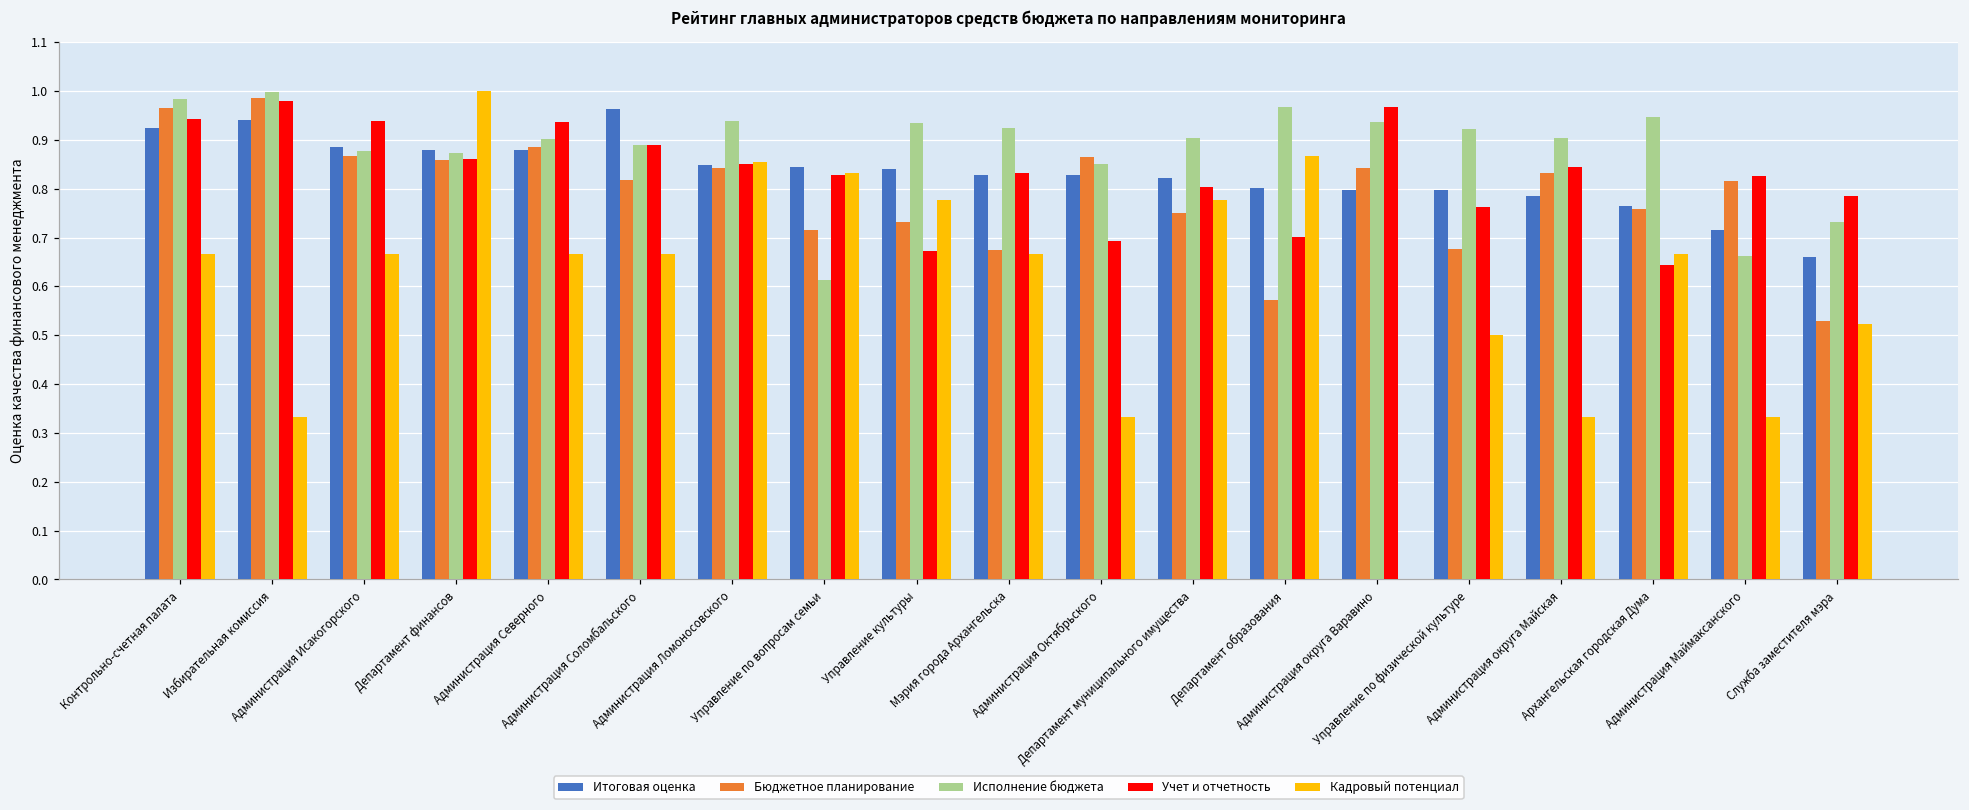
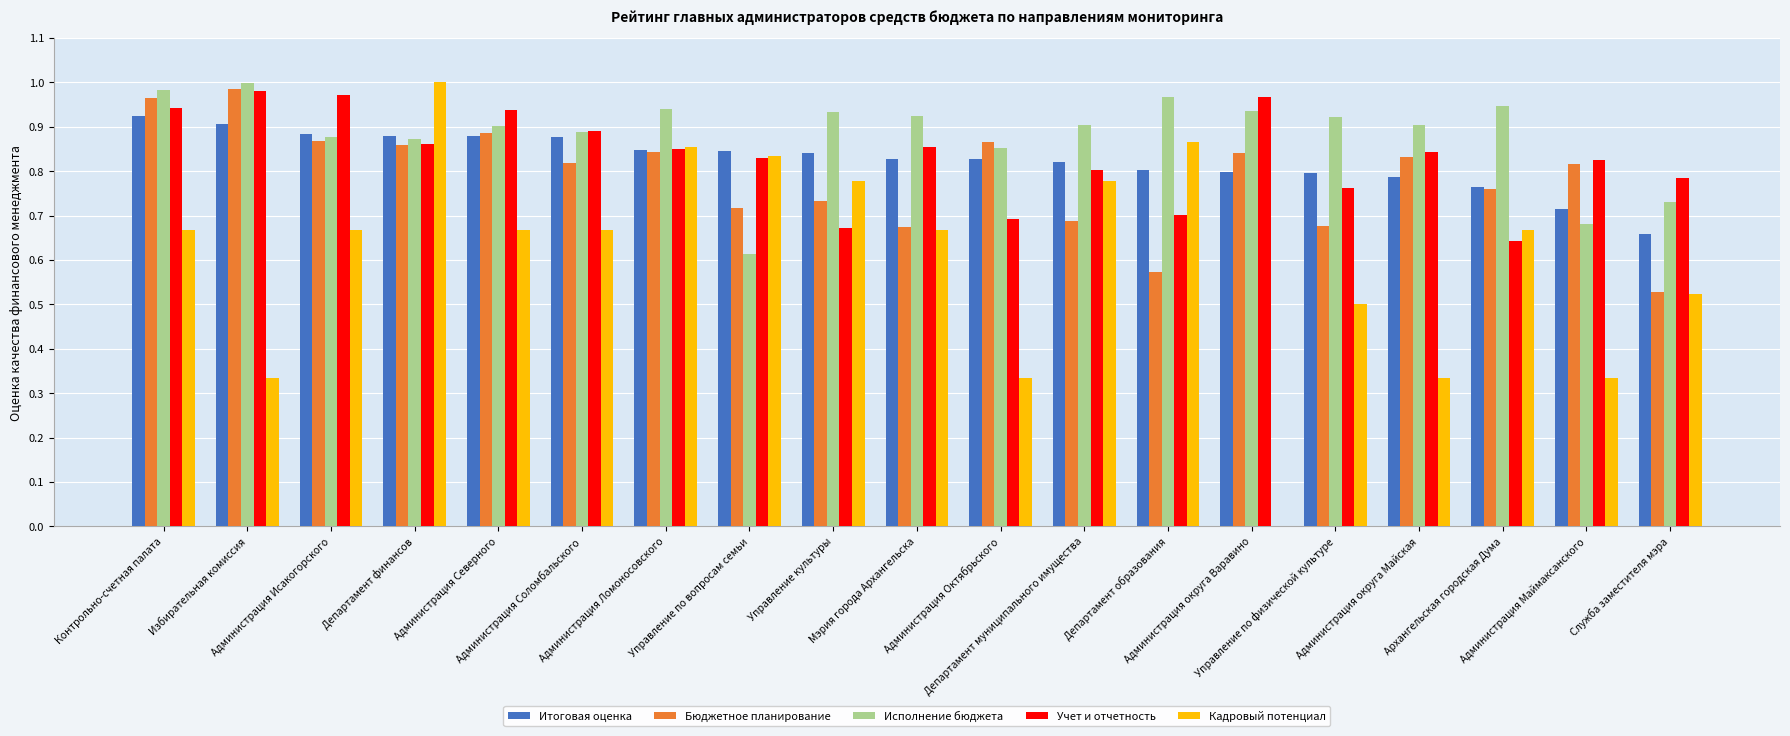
  {
    "Итоговая оценка": {
      "Контрольно-счетная палата": 0.92,
-     "Избирательная комиссия": 0.94,
+     "Избирательная комиссия": 0.91,
      "Администрация Исакогорского": 0.89,
      "Департамент финансов": 0.88,
      "Администрация Северного": 0.88,
-     "Администрация Соломбальского": 0.96,
+     "Администрация Соломбальского": 0.88,
      "Администрация Ломоносовского": 0.85,
      "Управление по вопросам семьи": 0.85,
      "Управление культуры": 0.84,
      "Мэрия города Архангельска": 0.83,
      "Администрация Октябрьского": 0.83,
      "Департамент муниципального имущества": 0.82,
      "Департамент образования": 0.80,
      "Администрация округа Варавино": 0.80,
      "Управление по физической культуре": 0.80,
      "Администрация округа Майская": 0.79,
      "Архангельская городская Дума": 0.77,
      "Администрация Маймаксанского": 0.72,
      "Служба заместителя мэра": 0.66
    },
    "Бюджетное планирование": {
      "Контрольно-счетная палата": 0.96,
      "Избирательная комиссия": 0.98,
      "Администрация Исакогорского": 0.87,
      "Департамент финансов": 0.86,
      "Администрация Северного": 0.89,
      "Администрация Соломбальского": 0.82,
      "Администрация Ломоносовского": 0.84,
      "Управление по вопросам семьи": 0.72,
      "Управление культуры": 0.73,
      "Мэрия города Архангельска": 0.67,
      "Администрация Октябрьского": 0.86,
-     "Департамент муниципального имущества": 0.75,
+     "Департамент муниципального имущества": 0.69,
      "Департамент образования": 0.57,
      "Администрация округа Варавино": 0.84,
      "Управление по физической культуре": 0.68,
      "Администрация округа Майская": 0.83,
      "Архангельская городская Дума": 0.76,
      "Администрация Маймаксанского": 0.82,
      "Служба заместителя мэра": 0.53
    },
    "Исполнение бюджета": {
      "Контрольно-счетная палата": 0.98,
      "Избирательная комиссия": 1.00,
      "Администрация Исакогорского": 0.88,
      "Департамент финансов": 0.87,
      "Администрация Северного": 0.90,
      "Администрация Соломбальского": 0.89,
      "Администрация Ломоносовского": 0.94,
      "Управление по вопросам семьи": 0.61,
      "Управление культуры": 0.93,
      "Мэрия города Архангельска": 0.92,
      "Администрация Октябрьского": 0.85,
      "Департамент муниципального имущества": 0.90,
      "Департамент образования": 0.97,
      "Администрация округа Варавино": 0.94,
      "Управление по физической культуре": 0.92,
      "Администрация округа Майская": 0.90,
      "Архангельская городская Дума": 0.95,
-     "Администрация Маймаксанского": 0.66,
+     "Администрация Маймаксанского": 0.68,
      "Служба заместителя мэра": 0.73
    },
    "Учет и отчетность": {
      "Контрольно-счетная палата": 0.94,
      "Избирательная комиссия": 0.98,
-     "Администрация Исакогорского": 0.94,
+     "Администрация Исакогорского": 0.97,
      "Департамент финансов": 0.86,
      "Администрация Северного": 0.94,
      "Администрация Соломбальского": 0.89,
      "Администрация Ломоносовского": 0.85,
      "Управление по вопросам семьи": 0.83,
      "Управление культуры": 0.67,
-     "Мэрия города Архангельска": 0.83,
+     "Мэрия города Архангельска": 0.86,
      "Администрация Октябрьского": 0.69,
      "Департамент муниципального имущества": 0.80,
      "Департамент образования": 0.70,
      "Администрация округа Варавино": 0.97,
      "Управление по физической культуре": 0.76,
      "Администрация округа Майская": 0.84,
      "Архангельская городская Дума": 0.64,
      "Администрация Маймаксанского": 0.83,
      "Служба заместителя мэра": 0.78
    },
    "Кадровый потенциал": {
      "Контрольно-счетная палата": 0.67,
      "Избирательная комиссия": 0.33,
      "Администрация Исакогорского": 0.67,
      "Департамент финансов": 1.00,
      "Администрация Северного": 0.67,
      "Администрация Соломбальского": 0.67,
      "Администрация Ломоносовского": 0.86,
      "Управление по вопросам семьи": 0.83,
      "Управление культуры": 0.78,
      "Мэрия города Архангельска": 0.67,
      "Администрация Октябрьского": 0.33,
      "Департамент муниципального имущества": 0.78,
      "Департамент образования": 0.87,
      "Администрация округа Варавино": 0.00,
      "Управление по физической культуре": 0.50,
      "Администрация округа Майская": 0.33,
      "Архангельская городская Дума": 0.67,
      "Администрация Маймаксанского": 0.33,
      "Служба заместителя мэра": 0.52
    }
  }
